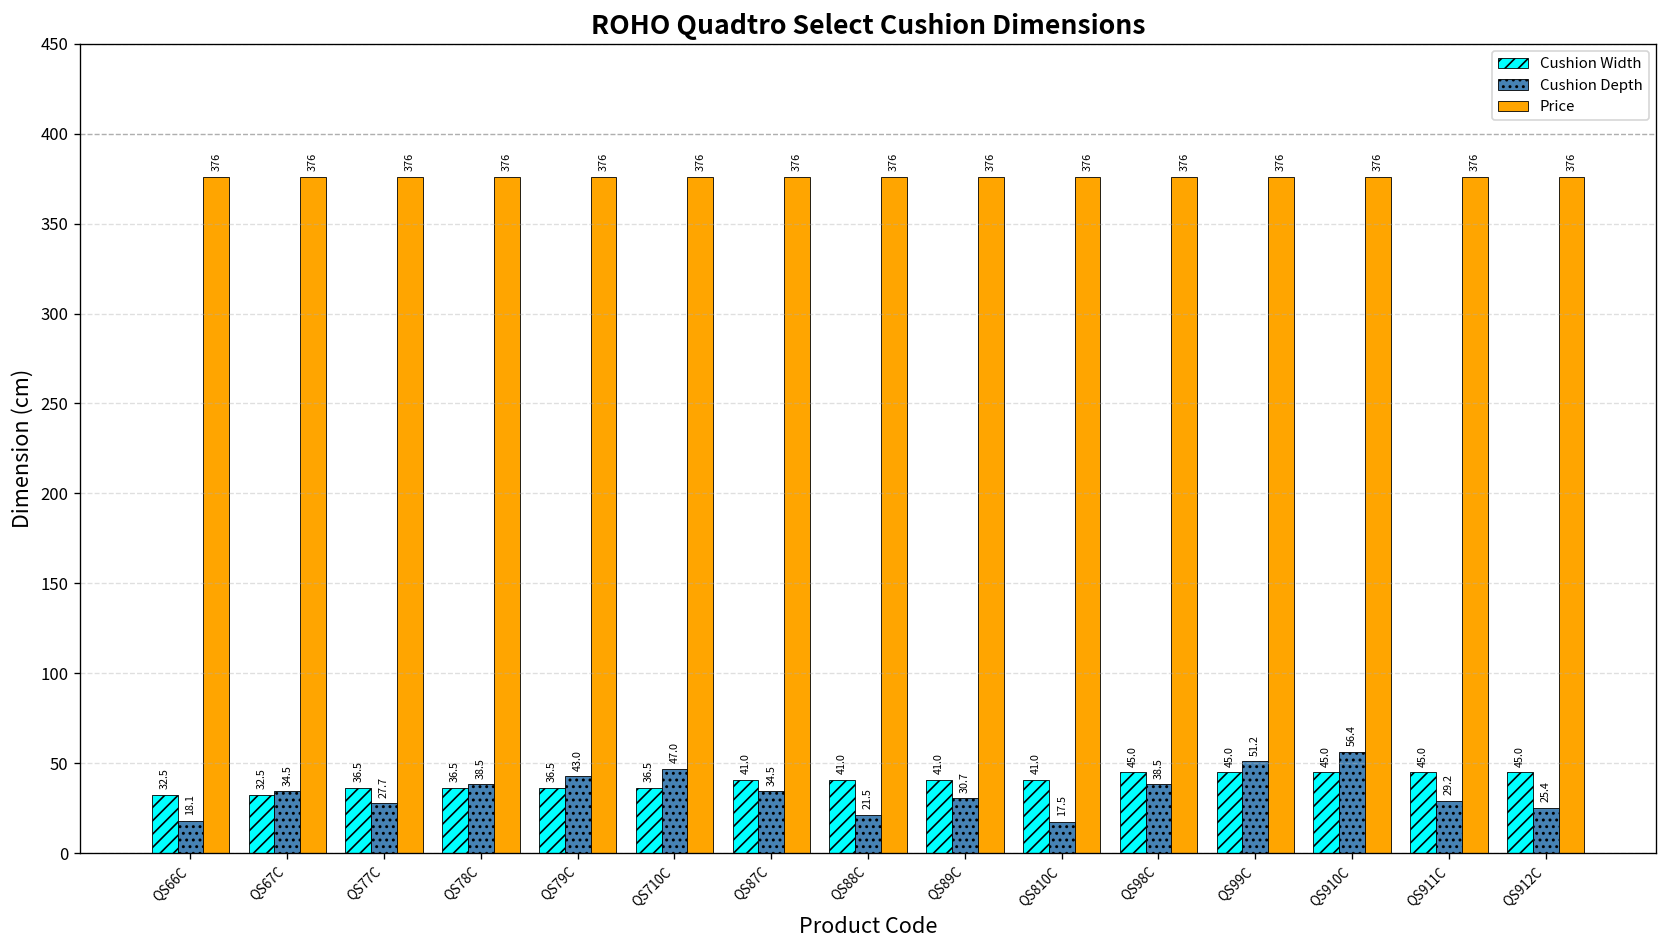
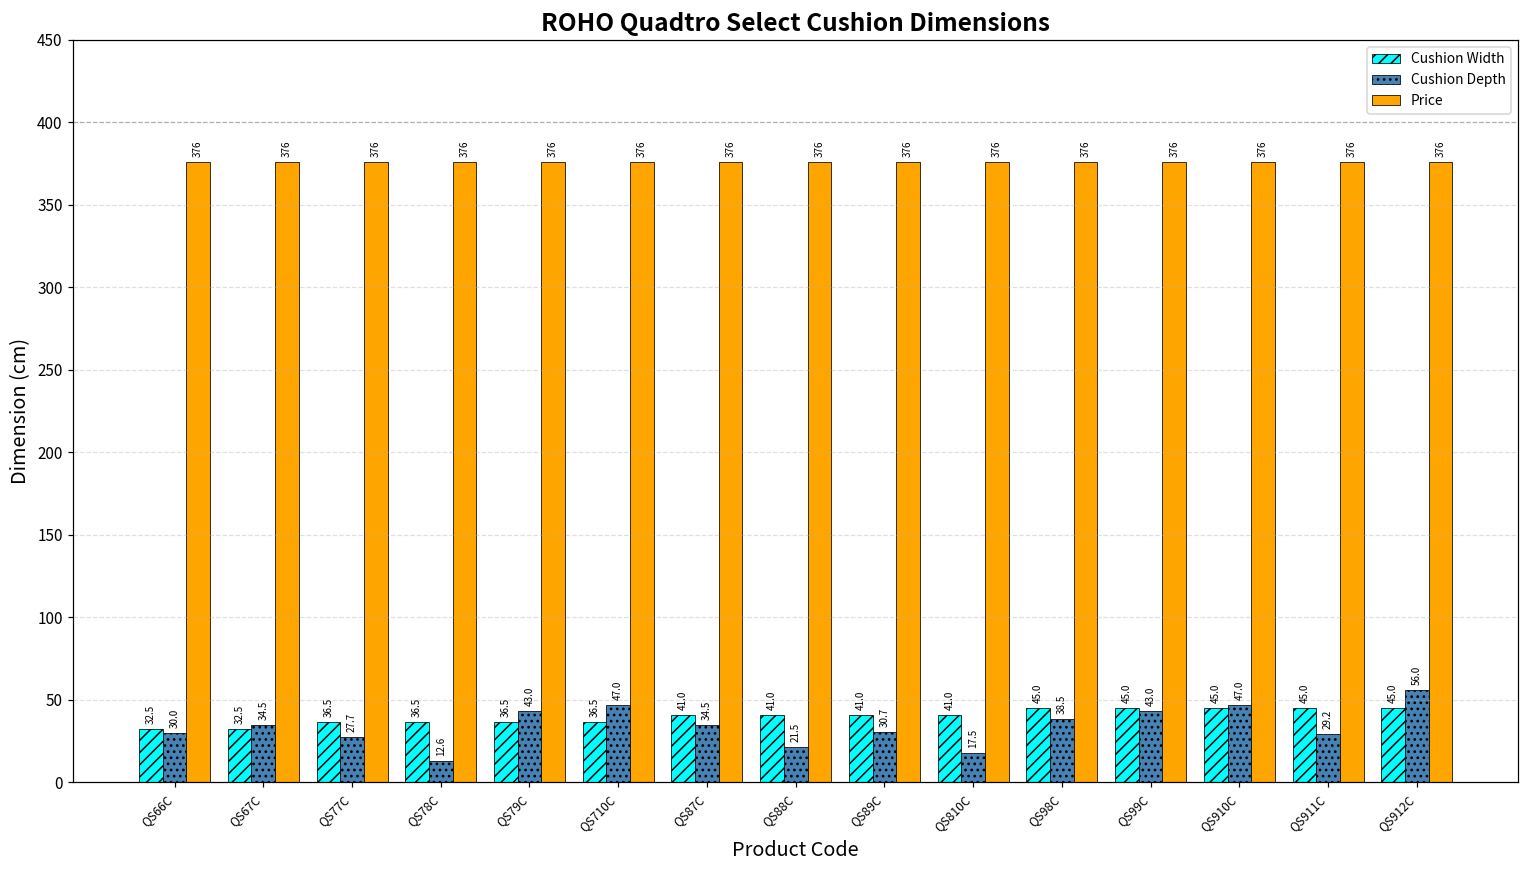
  {
    "Cushion Width": {
      "QS66C": 32.5,
      "QS67C": 32.5,
      "QS77C": 36.5,
      "QS78C": 36.5,
      "QS79C": 36.5,
      "QS710C": 36.5,
      "QS87C": 41.0,
      "QS88C": 41.0,
      "QS89C": 41.0,
      "QS810C": 41.0,
      "QS98C": 45.0,
      "QS99C": 45.0,
      "QS910C": 45.0,
      "QS911C": 45.0,
      "QS912C": 45.0
    },
    "Cushion Depth": {
-     "QS66C": 18.1,
+     "QS66C": 30.0,
      "QS67C": 34.5,
      "QS77C": 27.7,
-     "QS78C": 38.5,
+     "QS78C": 12.6,
      "QS79C": 43.0,
      "QS710C": 47.0,
      "QS87C": 34.5,
      "QS88C": 21.5,
      "QS89C": 30.7,
      "QS810C": 17.5,
      "QS98C": 38.5,
-     "QS99C": 51.2,
-     "QS910C": 56.4,
+     "QS99C": 43.0,
+     "QS910C": 47.0,
      "QS911C": 29.2,
-     "QS912C": 25.4
+     "QS912C": 56.0
    },
    "Price": {
      "QS66C": 376,
      "QS67C": 376,
      "QS77C": 376,
      "QS78C": 376,
      "QS79C": 376,
      "QS710C": 376,
      "QS87C": 376,
      "QS88C": 376,
      "QS89C": 376,
      "QS810C": 376,
      "QS98C": 376,
      "QS99C": 376,
      "QS910C": 376,
      "QS911C": 376,
      "QS912C": 376
    }
  }
